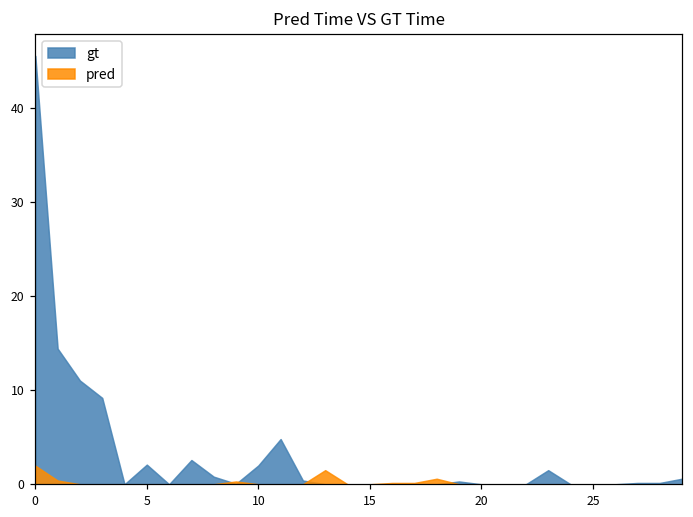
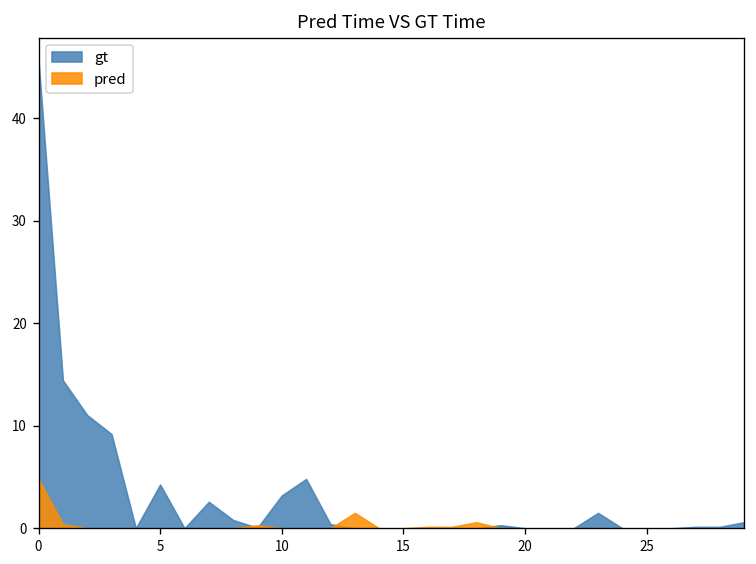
  {
    "gt": {
      "0": 46,
-     "5": 2,
-     "10": 2
+     "5": 4,
+     "10": 3
    },
    "pred": {
-     "0": 2,
+     "0": 5,
      "5": 0,
      "10": 0
    }
  }
